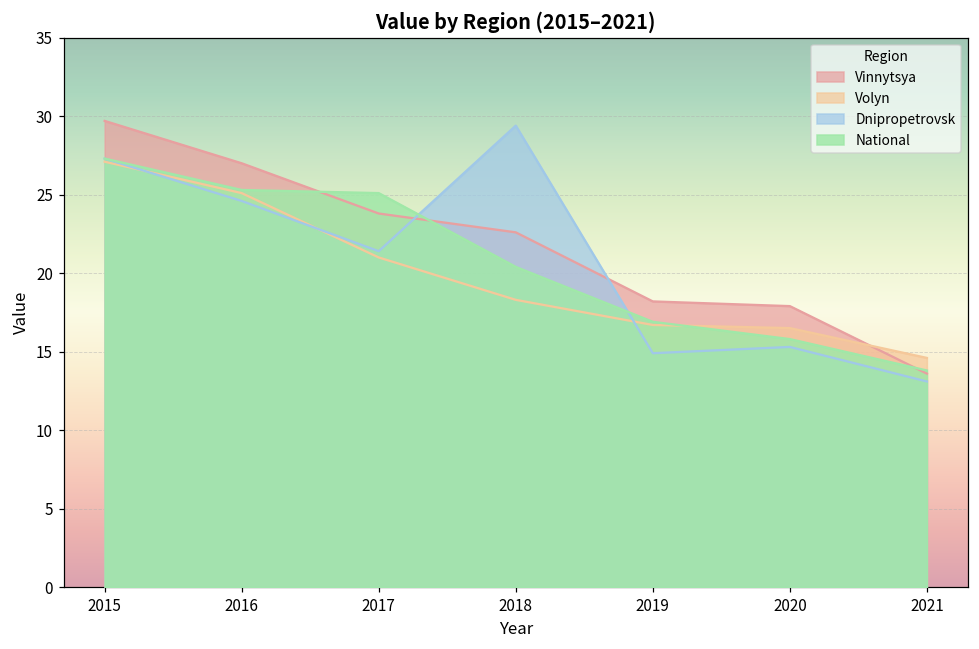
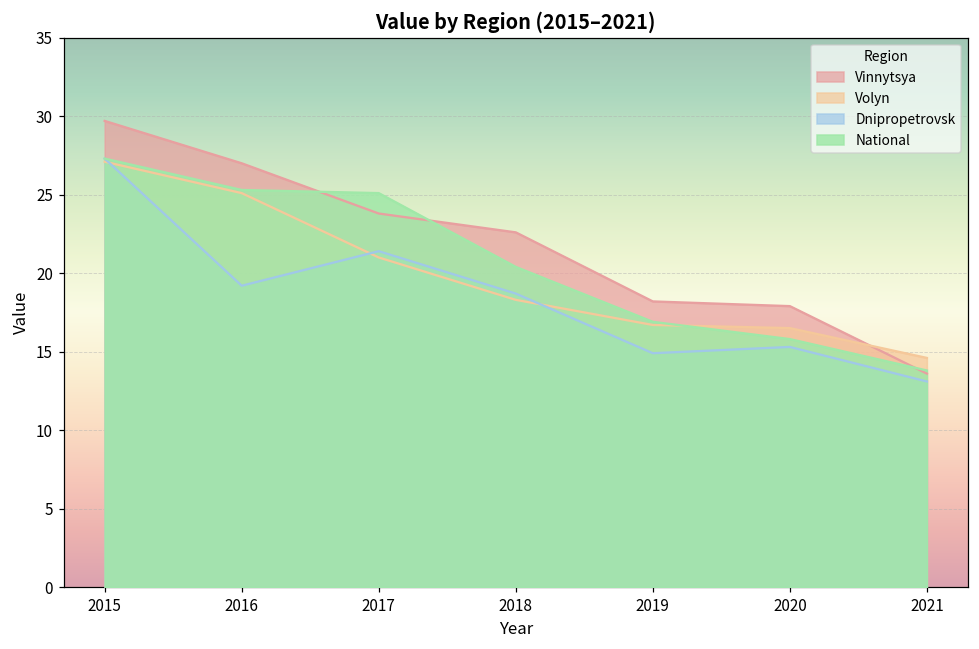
  {
    "Dnipropetrovsk": {
-     "2016": 24.6,
+     "2016": 19.2,
      "2017": 21.4,
-     "2018": 29.4,
+     "2018": 18.7,
      "2019": 14.9,
      "2020": 15.3,
      "2021": 13.1
    },
    "National": {
      "2016": 25.3,
      "2017": 25.1,
      "2018": 20.4,
      "2019": 16.9,
      "2020": 15.8,
      "2021": 13.8
    }
  }
